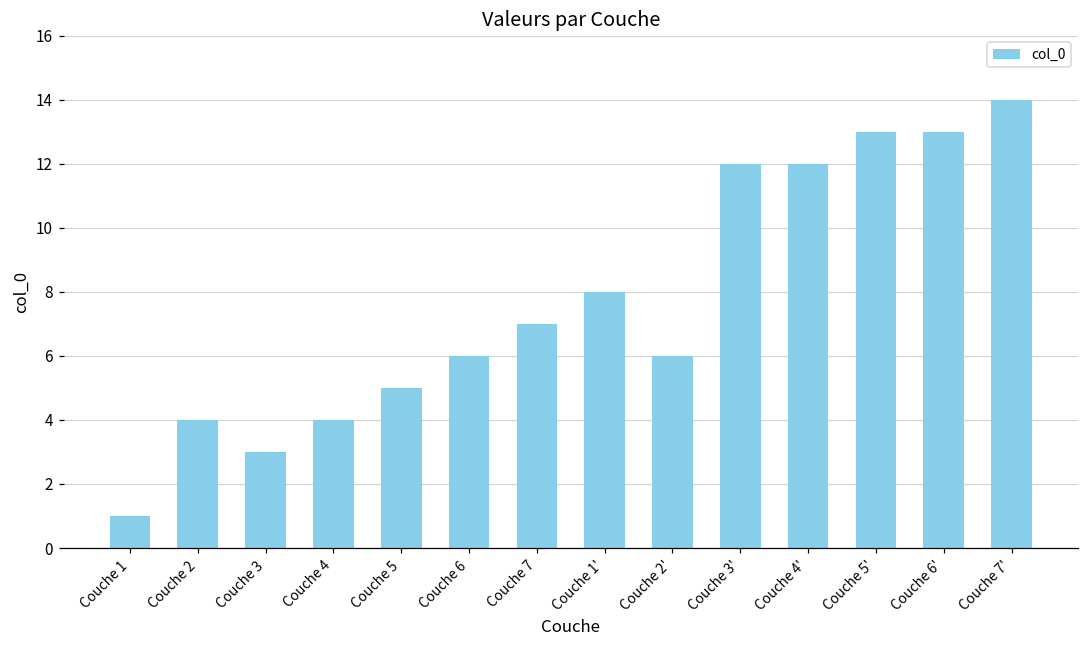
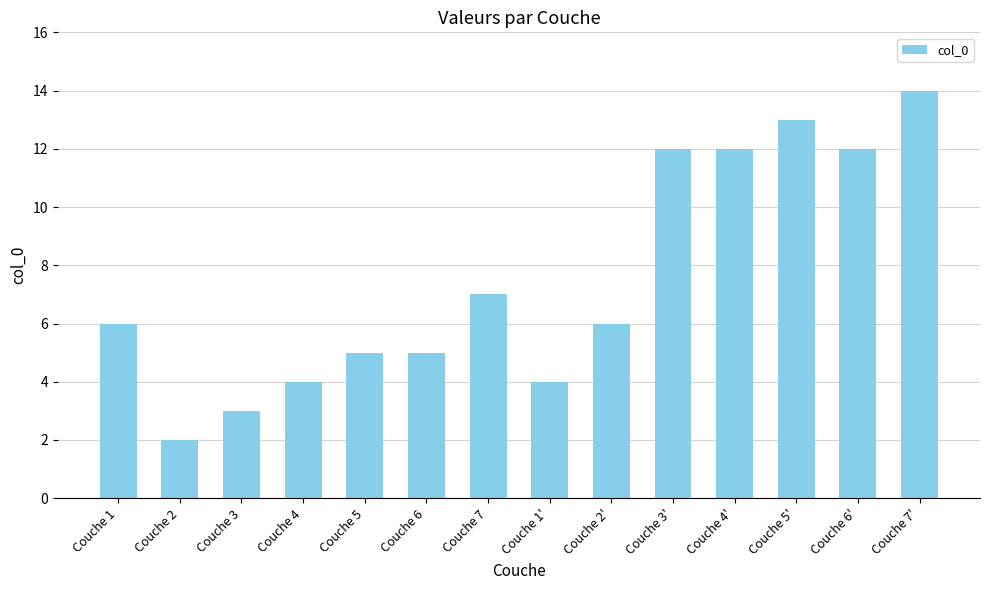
  {
-   "Couche 1": 1,
-   "Couche 2": 4,
+   "Couche 1": 6,
+   "Couche 2": 2,
    "Couche 3": 3,
    "Couche 4": 4,
    "Couche 5": 5,
-   "Couche 6": 6,
+   "Couche 6": 5,
    "Couche 7": 7,
-   "Couche 1'": 8,
+   "Couche 1'": 4,
    "Couche 2'": 6,
    "Couche 3'": 12,
    "Couche 4'": 12,
    "Couche 5'": 13,
-   "Couche 6'": 13,
+   "Couche 6'": 12,
    "Couche 7'": 14
  }
